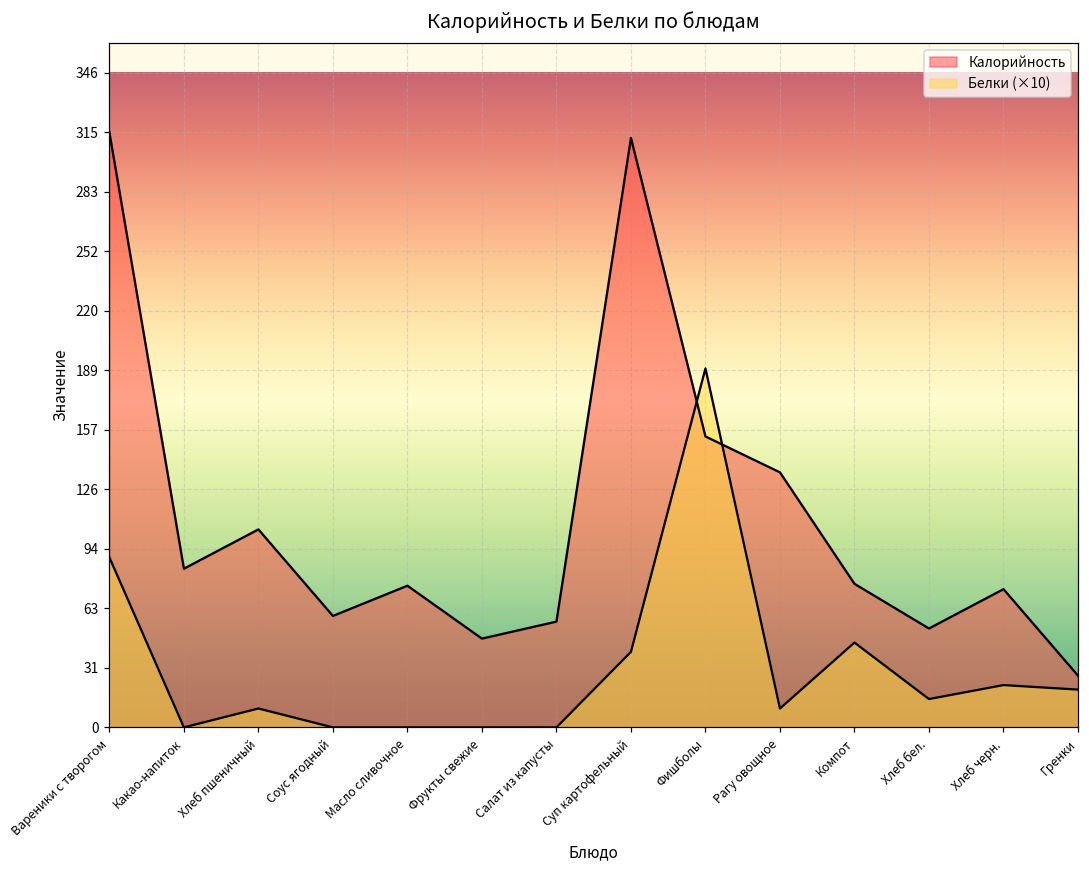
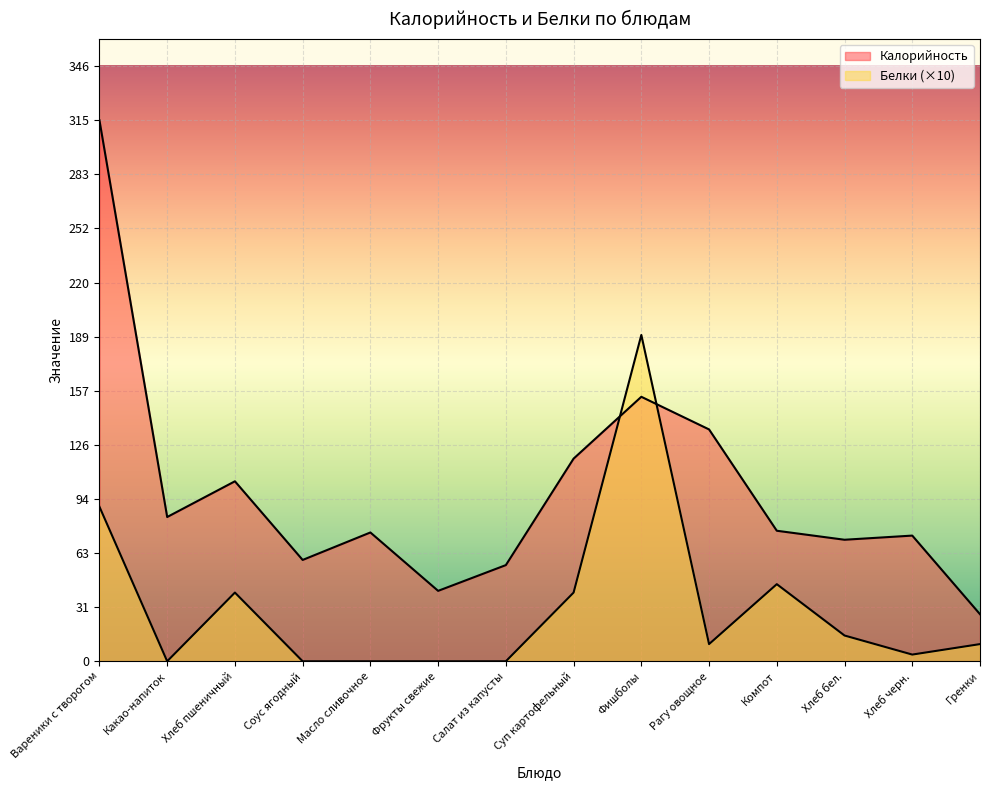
  {
    "Калорийность": {
      "Вареники с творогом": 315,
      "Какао-напиток": 84,
      "Хлеб пшеничный": 105,
      "Соус ягодный": 59,
      "Масло сливочное": 75,
-     "Фрукты свежие": 47,
+     "Фрукты свежие": 41,
      "Салат из капусты": 56,
-     "Суп картофельный": 312,
+     "Суп картофельный": 118,
      "Фишболы": 154,
      "Рагу овощное": 135,
      "Компот": 76,
-     "Хлеб бел.": 52,
+     "Хлеб бел.": 71,
      "Хлеб черн.": 73,
      "Гренки": 27
    },
    "Белки (×10)": {
      "Вареники с творогом": 90,
      "Какао-напиток": 0,
-     "Хлеб пшеничный": 10,
+     "Хлеб пшеничный": 40,
      "Соус ягодный": 0,
      "Масло сливочное": 0,
      "Фрукты свежие": 0,
      "Салат из капусты": 0,
      "Суп картофельный": 40,
      "Фишболы": 190,
      "Рагу овощное": 10,
      "Компот": 45,
      "Хлеб бел.": 15,
-     "Хлеб черн.": 22,
-     "Гренки": 20
+     "Хлеб черн.": 4,
+     "Гренки": 10
    }
  }
